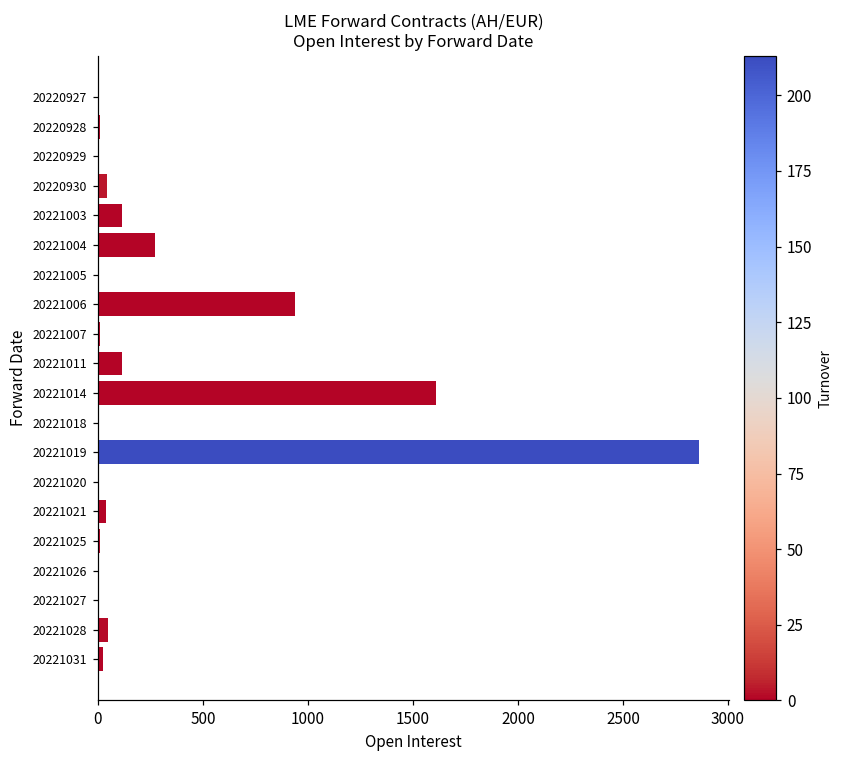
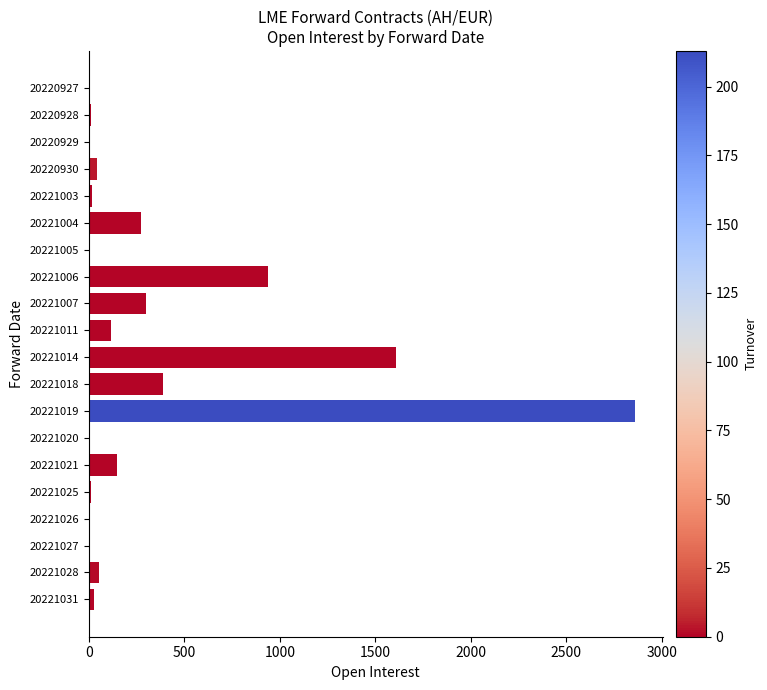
  {
    "20220930": 40,
-   "20221003": 110,
+   "20221003": 20,
    "20221004": 270,
    "20221006": 940,
-   "20221007": 10,
+   "20221007": 300,
    "20221011": 110,
    "20221014": 1610,
-   "20221018": 10,
+   "20221018": 390,
    "20221019": 2860,
-   "20221021": 40,
+   "20221021": 150,
    "20221028": 50,
    "20221031": 30
  }
